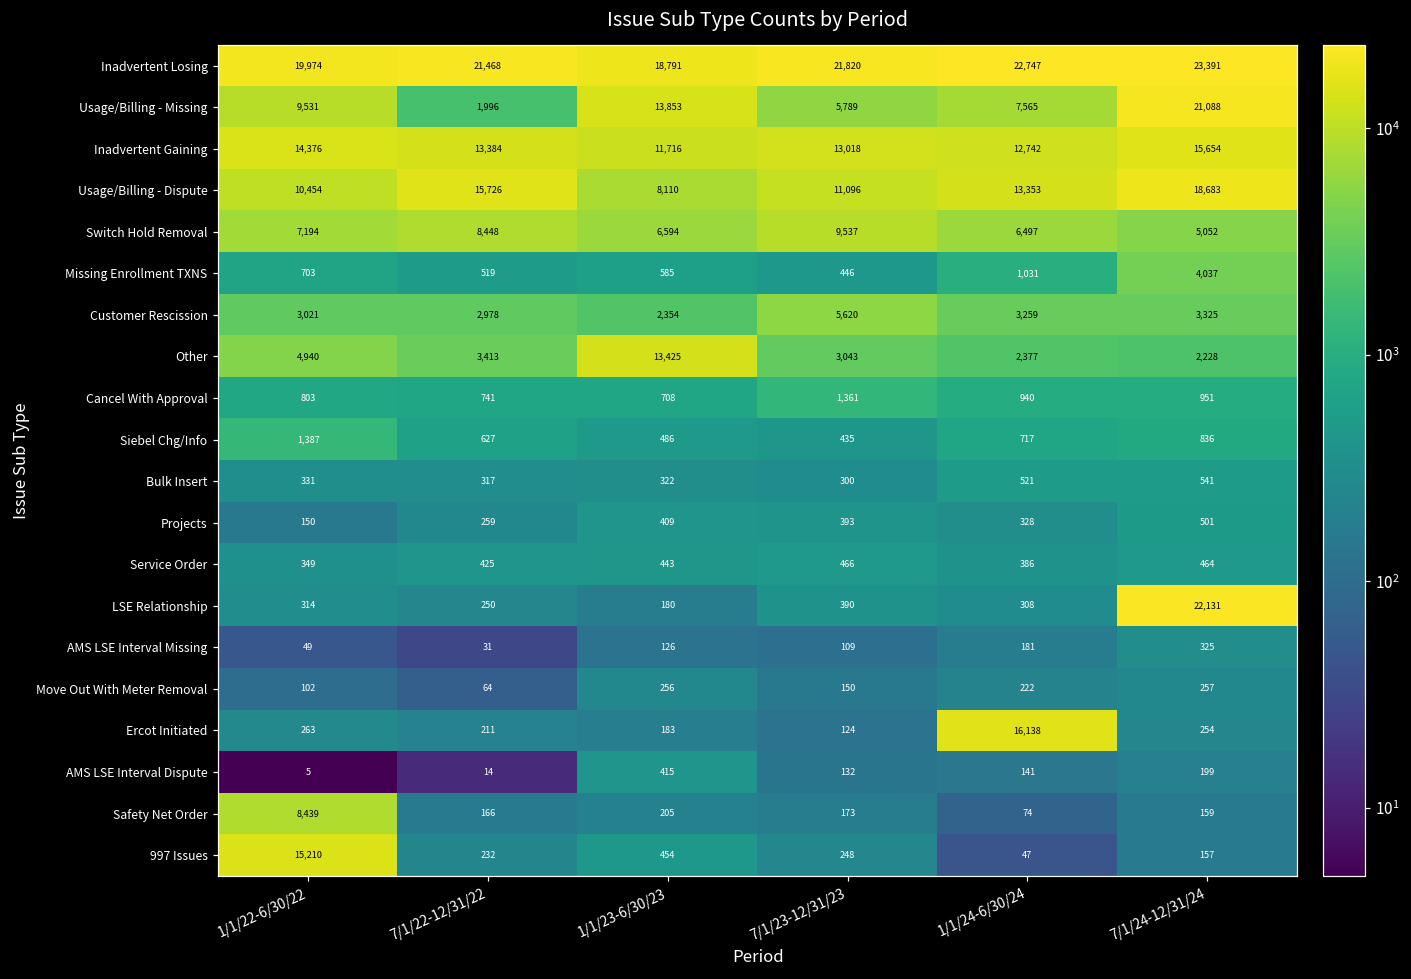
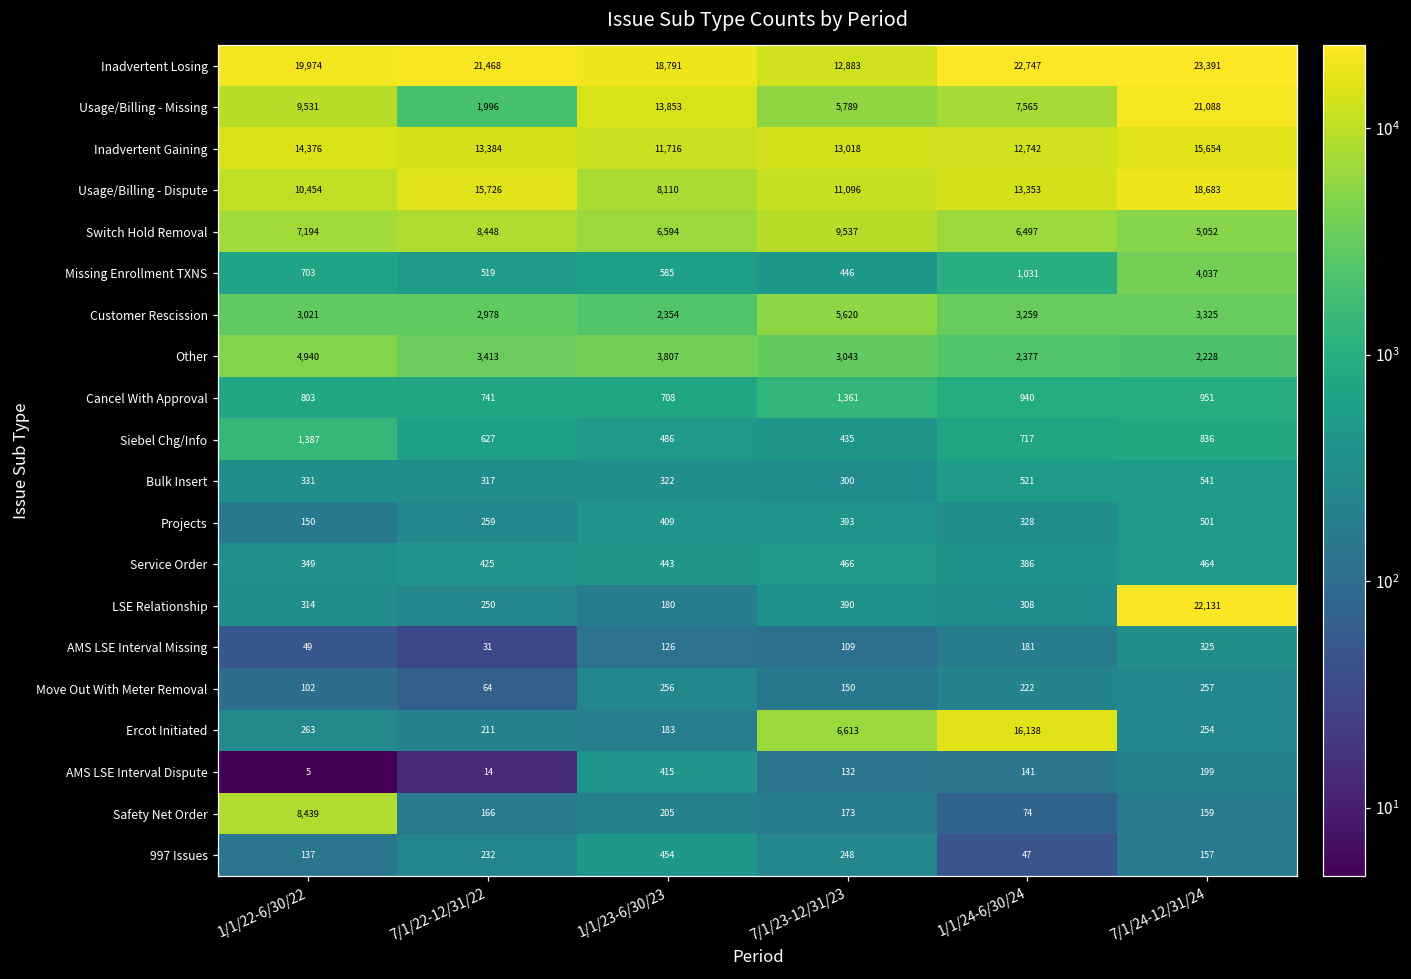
  {
    "Inadvertent Losing": {
      "1/1/22-6/30/22": "19,974",
      "7/1/22-12/31/22": "21,468",
      "1/1/23-6/30/23": "18,791",
-     "7/1/23-12/31/23": "21,820",
+     "7/1/23-12/31/23": "12,883",
      "1/1/24-6/30/24": "22,747",
      "7/1/24-12/31/24": "23,391"
    },
    "Usage/Billing - Missing": {
      "1/1/22-6/30/22": "9,531",
      "7/1/22-12/31/22": "1,996",
      "1/1/23-6/30/23": "13,853",
      "7/1/23-12/31/23": "5,789",
      "1/1/24-6/30/24": "7,565",
      "7/1/24-12/31/24": "21,088"
    },
    "Inadvertent Gaining": {
      "1/1/22-6/30/22": "14,376",
      "7/1/22-12/31/22": "13,384",
      "1/1/23-6/30/23": "11,716",
      "7/1/23-12/31/23": "13,018",
      "1/1/24-6/30/24": "12,742",
      "7/1/24-12/31/24": "15,654"
    },
    "Usage/Billing - Dispute": {
      "1/1/22-6/30/22": "10,454",
      "7/1/22-12/31/22": "15,726",
      "1/1/23-6/30/23": "8,110",
      "7/1/23-12/31/23": "11,096",
      "1/1/24-6/30/24": "13,353",
      "7/1/24-12/31/24": "18,683"
    },
    "Switch Hold Removal": {
      "1/1/22-6/30/22": "7,194",
      "7/1/22-12/31/22": "8,448",
      "1/1/23-6/30/23": "6,594",
      "7/1/23-12/31/23": "9,537",
      "1/1/24-6/30/24": "6,497",
      "7/1/24-12/31/24": "5,052"
    },
    "Missing Enrollment TXNS": {
      "1/1/22-6/30/22": "703",
      "7/1/22-12/31/22": "519",
      "1/1/23-6/30/23": "585",
      "7/1/23-12/31/23": "446",
      "1/1/24-6/30/24": "1,031",
      "7/1/24-12/31/24": "4,037"
    },
    "Customer Rescission": {
      "1/1/22-6/30/22": "3,021",
      "7/1/22-12/31/22": "2,978",
      "1/1/23-6/30/23": "2,354",
      "7/1/23-12/31/23": "5,620",
      "1/1/24-6/30/24": "3,259",
      "7/1/24-12/31/24": "3,325"
    },
    "Other": {
      "1/1/22-6/30/22": "4,940",
      "7/1/22-12/31/22": "3,413",
-     "1/1/23-6/30/23": "13,425",
+     "1/1/23-6/30/23": "3,807",
      "7/1/23-12/31/23": "3,043",
      "1/1/24-6/30/24": "2,377",
      "7/1/24-12/31/24": "2,228"
    },
    "Cancel With Approval": {
      "1/1/22-6/30/22": "803",
      "7/1/22-12/31/22": "741",
      "1/1/23-6/30/23": "708",
      "7/1/23-12/31/23": "1,361",
      "1/1/24-6/30/24": "940",
      "7/1/24-12/31/24": "951"
    },
    "Siebel Chg/Info": {
      "1/1/22-6/30/22": "1,387",
      "7/1/22-12/31/22": "627",
      "1/1/23-6/30/23": "486",
      "7/1/23-12/31/23": "435",
      "1/1/24-6/30/24": "717",
      "7/1/24-12/31/24": "836"
    },
    "Bulk Insert": {
      "1/1/22-6/30/22": "331",
      "7/1/22-12/31/22": "317",
      "1/1/23-6/30/23": "322",
      "7/1/23-12/31/23": "300",
      "1/1/24-6/30/24": "521",
      "7/1/24-12/31/24": "541"
    },
    "Projects": {
      "1/1/22-6/30/22": "150",
      "7/1/22-12/31/22": "259",
      "1/1/23-6/30/23": "409",
      "7/1/23-12/31/23": "393",
      "1/1/24-6/30/24": "328",
      "7/1/24-12/31/24": "501"
    },
    "Service Order": {
      "1/1/22-6/30/22": "349",
      "7/1/22-12/31/22": "425",
      "1/1/23-6/30/23": "443",
      "7/1/23-12/31/23": "466",
      "1/1/24-6/30/24": "386",
      "7/1/24-12/31/24": "464"
    },
    "LSE Relationship": {
      "1/1/22-6/30/22": "314",
      "7/1/22-12/31/22": "250",
      "1/1/23-6/30/23": "180",
      "7/1/23-12/31/23": "390",
      "1/1/24-6/30/24": "308",
      "7/1/24-12/31/24": "22,131"
    },
    "AMS LSE Interval Missing": {
      "1/1/22-6/30/22": "49",
      "7/1/22-12/31/22": "31",
      "1/1/23-6/30/23": "126",
      "7/1/23-12/31/23": "109",
      "1/1/24-6/30/24": "181",
      "7/1/24-12/31/24": "325"
    },
    "Move Out With Meter Removal": {
      "1/1/22-6/30/22": "102",
      "7/1/22-12/31/22": "64",
      "1/1/23-6/30/23": "256",
      "7/1/23-12/31/23": "150",
      "1/1/24-6/30/24": "222",
      "7/1/24-12/31/24": "257"
    },
    "Ercot Initiated": {
      "1/1/22-6/30/22": "263",
      "7/1/22-12/31/22": "211",
      "1/1/23-6/30/23": "183",
-     "7/1/23-12/31/23": "124",
+     "7/1/23-12/31/23": "6,613",
      "1/1/24-6/30/24": "16,138",
      "7/1/24-12/31/24": "254"
    },
    "AMS LSE Interval Dispute": {
      "1/1/22-6/30/22": "5",
      "7/1/22-12/31/22": "14",
      "1/1/23-6/30/23": "415",
      "7/1/23-12/31/23": "132",
      "1/1/24-6/30/24": "141",
      "7/1/24-12/31/24": "199"
    },
    "Safety Net Order": {
      "1/1/22-6/30/22": "8,439",
      "7/1/22-12/31/22": "166",
      "1/1/23-6/30/23": "205",
      "7/1/23-12/31/23": "173",
      "1/1/24-6/30/24": "74",
      "7/1/24-12/31/24": "159"
    },
    "997 Issues": {
-     "1/1/22-6/30/22": "15,210",
+     "1/1/22-6/30/22": "137",
      "7/1/22-12/31/22": "232",
      "1/1/23-6/30/23": "454",
      "7/1/23-12/31/23": "248",
      "1/1/24-6/30/24": "47",
      "7/1/24-12/31/24": "157"
    }
  }
